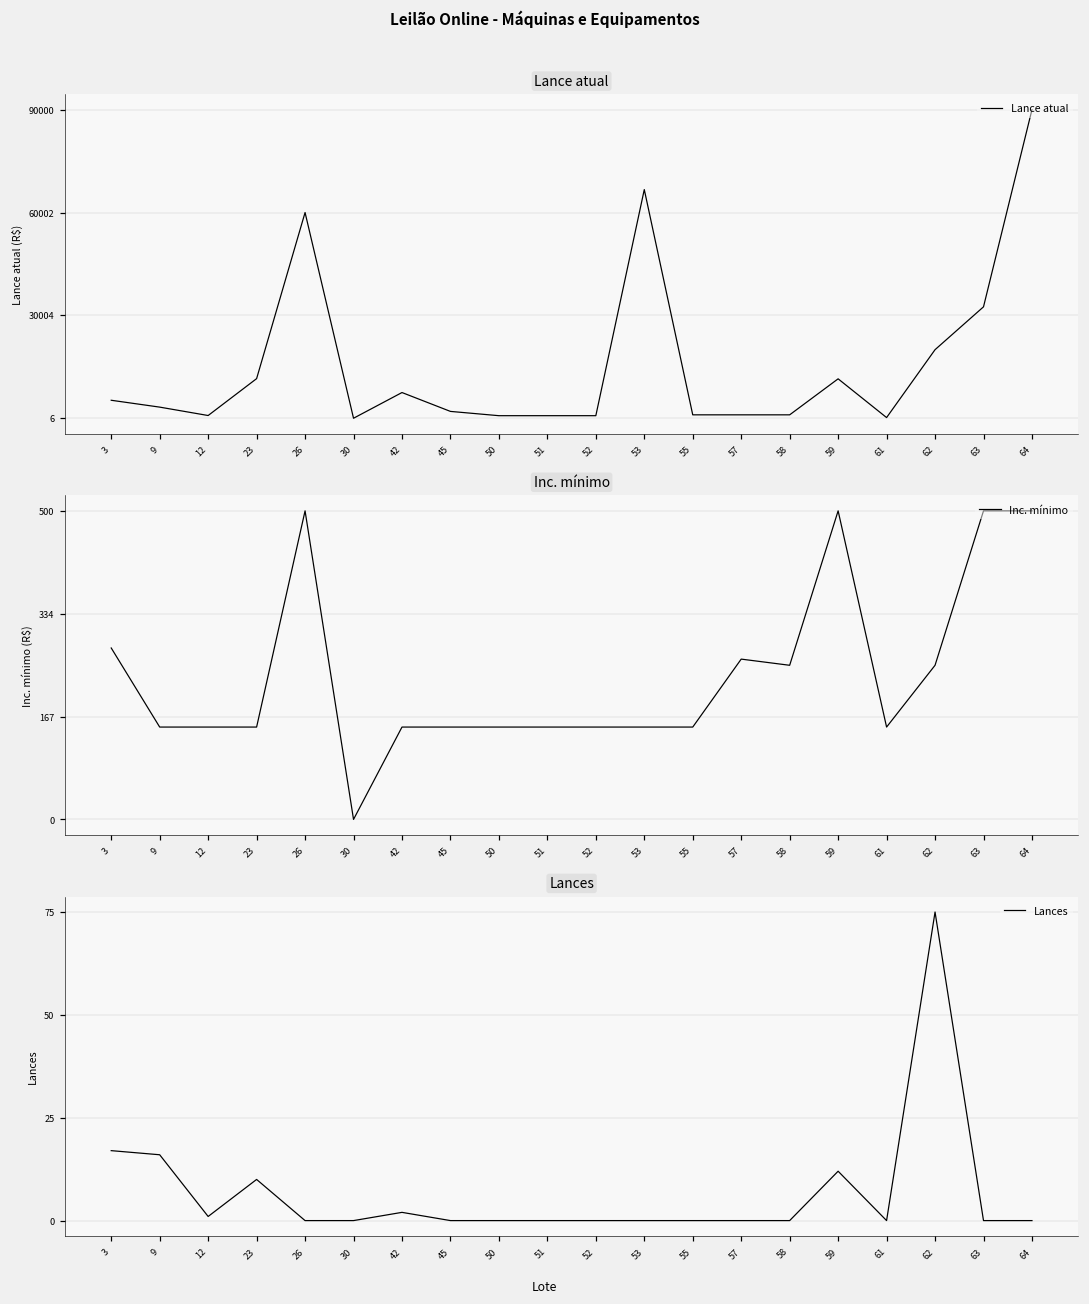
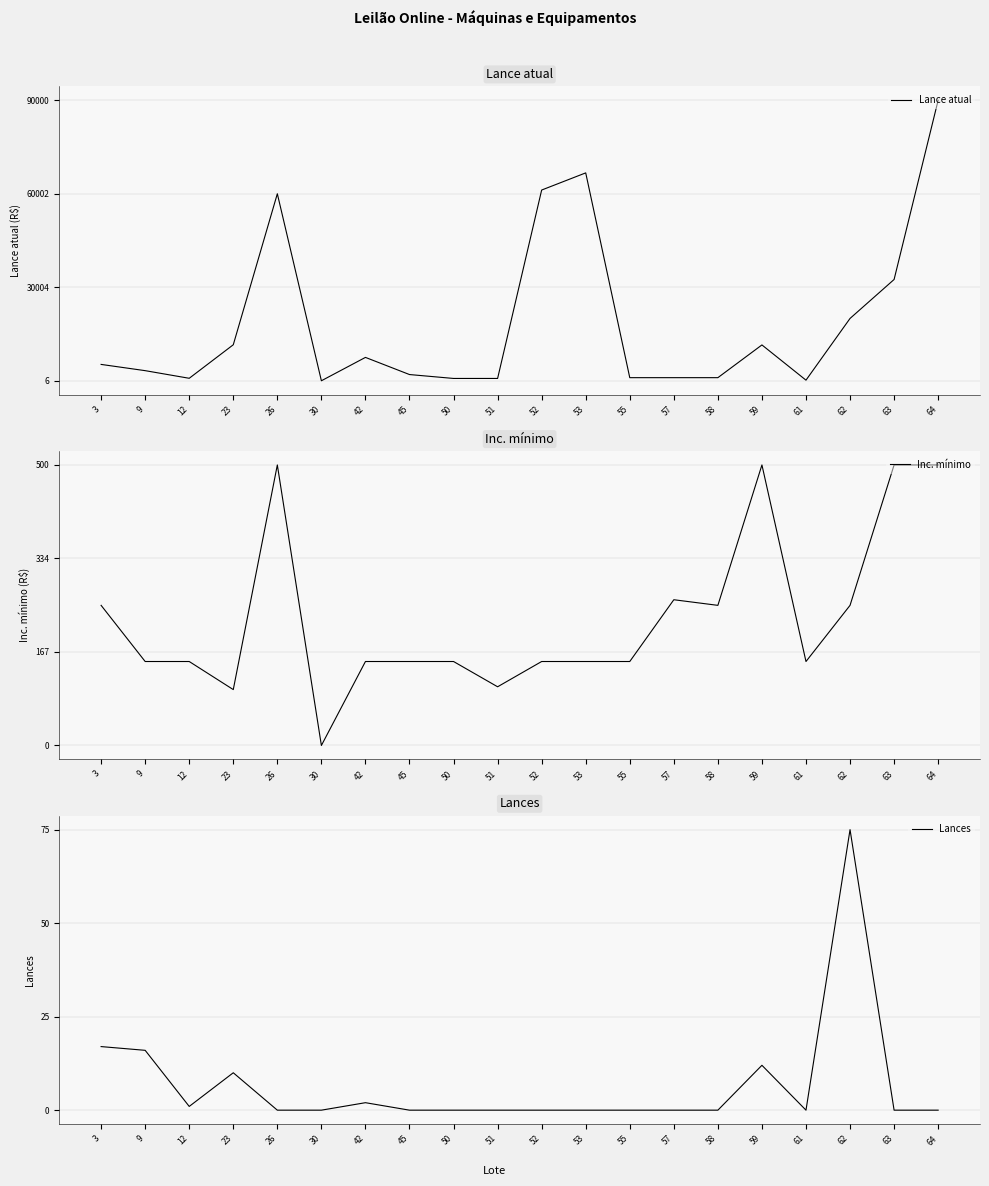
  {
    "Lance atual": {
      "3": 5000,
      "9": 3000,
      "12": 1000,
      "23": 12000,
      "26": 60000,
      "30": 0,
      "42": 8000,
      "45": 2000,
      "50": 1000,
      "51": 1000,
-     "52": 1000,
+     "52": 61000,
      "53": 67000,
      "55": 1000,
      "57": 1000,
      "58": 1000,
      "59": 12000,
      "61": 0,
      "62": 20000,
      "63": 33000
    },
    "Inc. mínimo": {
-     "3": 280,
+     "3": 250,
      "9": 150,
      "12": 150,
-     "23": 150,
+     "23": 100,
      "26": 500,
      "30": 0,
      "42": 150,
      "45": 150,
      "50": 150,
-     "51": 150,
+     "51": 110,
      "52": 150,
      "53": 150,
      "55": 150,
      "57": 260,
      "58": 250,
      "59": 500,
      "61": 150,
      "62": 250
    },
    "Lances": {
      "3": 17,
      "9": 16,
      "12": 1,
      "23": 10,
      "26": 0,
      "30": 0,
      "42": 2,
      "45": 0,
      "50": 0,
      "51": 0,
      "52": 0,
      "53": 0,
      "55": 0,
      "57": 0,
      "58": 0,
      "59": 12,
      "61": 0,
      "62": 75,
      "63": 0,
      "64": 0
    }
  }
